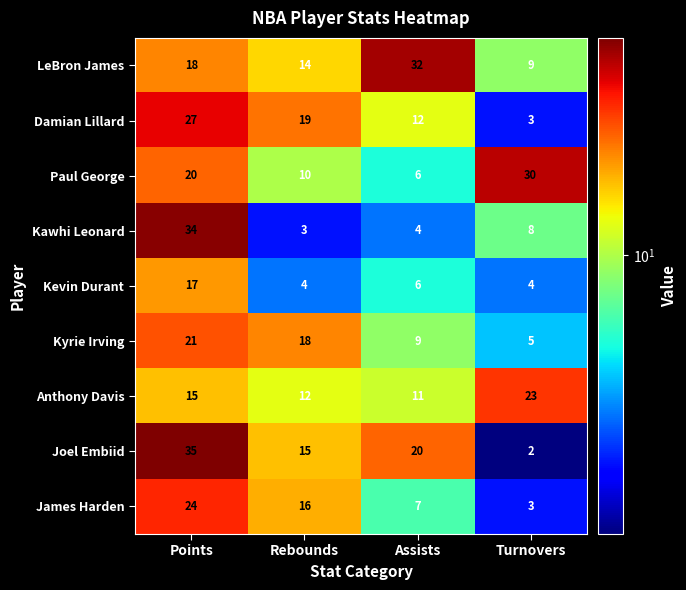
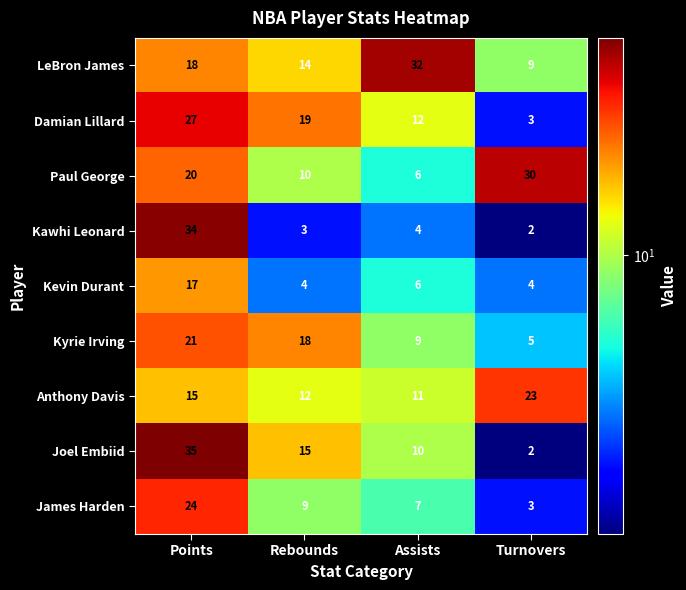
  {
    "LeBron James": {
      "Points": 18,
      "Rebounds": 14,
      "Assists": 32,
      "Turnovers": 9
    },
    "Damian Lillard": {
      "Points": 27,
      "Rebounds": 19,
      "Assists": 12,
      "Turnovers": 3
    },
    "Paul George": {
      "Points": 20,
      "Rebounds": 10,
      "Assists": 6,
      "Turnovers": 30
    },
    "Kawhi Leonard": {
      "Points": 34,
      "Rebounds": 3,
      "Assists": 4,
-     "Turnovers": 8
+     "Turnovers": 2
    },
    "Kevin Durant": {
      "Points": 17,
      "Rebounds": 4,
      "Assists": 6,
      "Turnovers": 4
    },
    "Kyrie Irving": {
      "Points": 21,
      "Rebounds": 18,
      "Assists": 9,
      "Turnovers": 5
    },
    "Anthony Davis": {
      "Points": 15,
      "Rebounds": 12,
      "Assists": 11,
      "Turnovers": 23
    },
    "Joel Embiid": {
      "Points": 35,
      "Rebounds": 15,
-     "Assists": 20,
+     "Assists": 10,
      "Turnovers": 2
    },
    "James Harden": {
      "Points": 24,
-     "Rebounds": 16,
+     "Rebounds": 9,
      "Assists": 7,
      "Turnovers": 3
    }
  }
